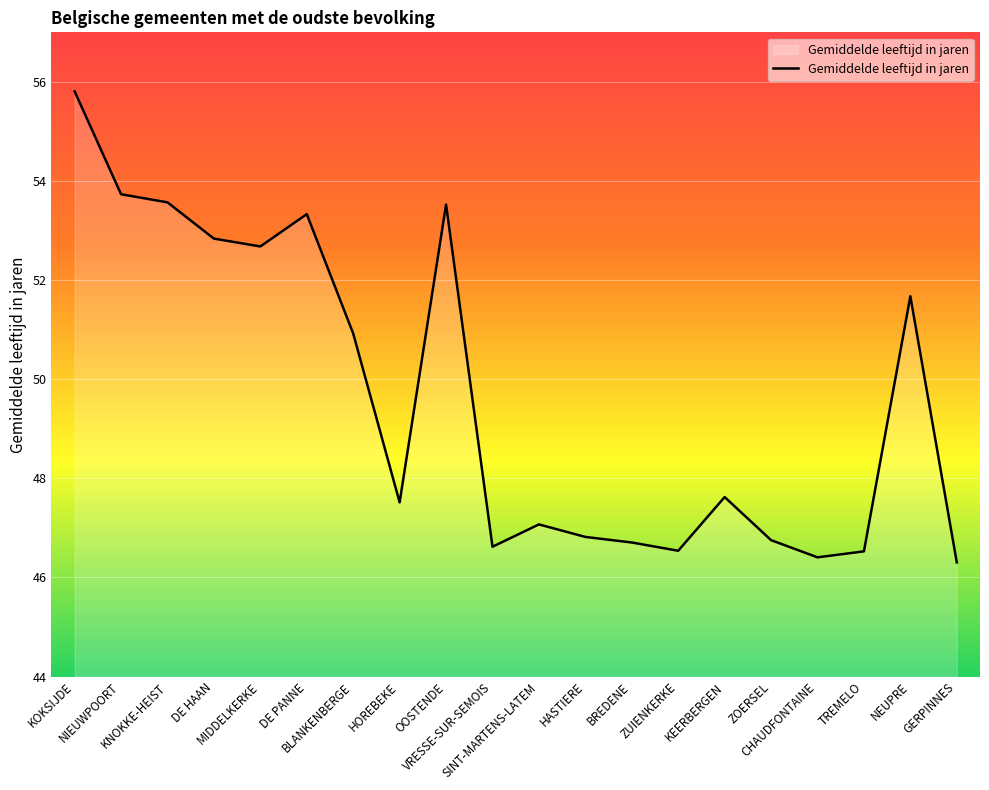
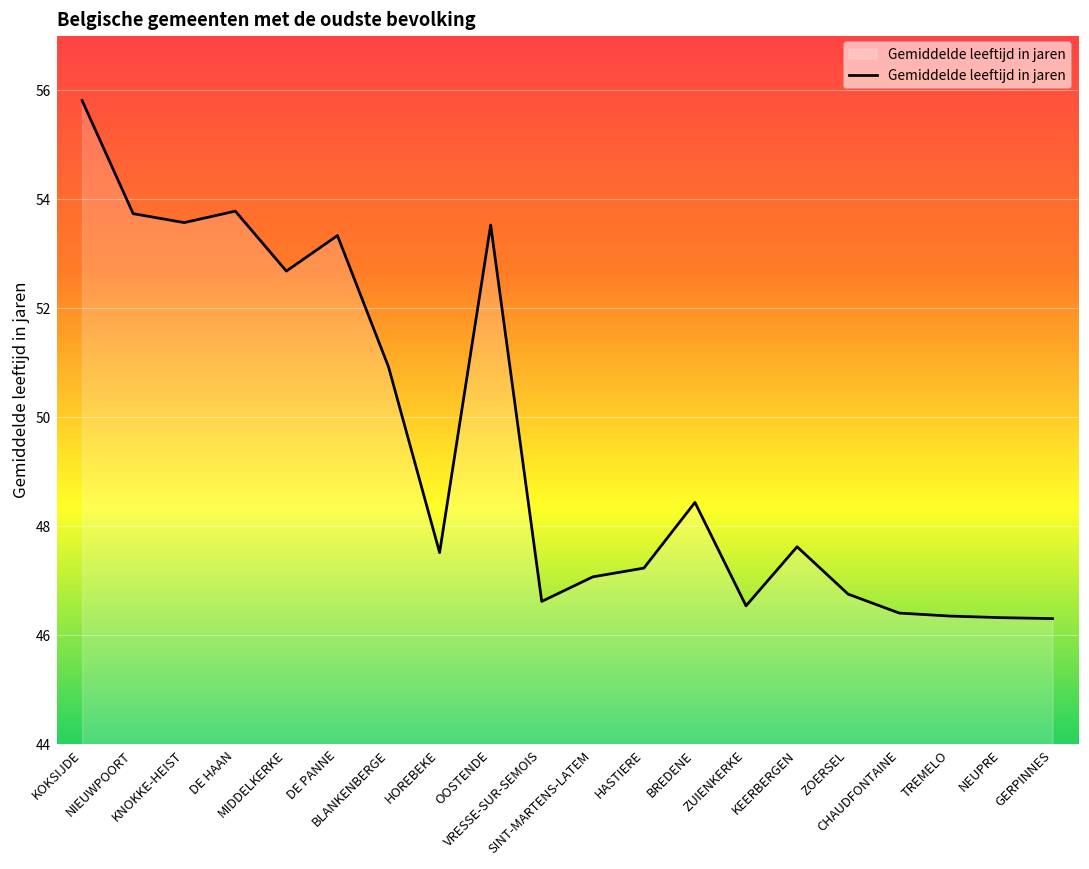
  {
    "KOKSIJDE": 55.8,
    "NIEUWPOORT": 53.7,
    "KNOKKE-HEIST": 53.6,
-   "DE HAAN": 52.8,
+   "DE HAAN": 53.8,
    "MIDDELKERKE": 52.7,
    "DE PANNE": 53.3,
    "BLANKENBERGE": 50.9,
    "HOREBEKE": 47.5,
    "OOSTENDE": 53.5,
    "VRESSE-SUR-SEMOIS": 46.6,
    "SINT-MARTENS-LATEM": 47.1,
-   "HASTIERE": 46.8,
-   "BREDENE": 46.7,
+   "HASTIERE": 47.2,
+   "BREDENE": 48.4,
    "ZUIENKERKE": 46.5,
    "KEERBERGEN": 47.6,
    "ZOERSEL": 46.8,
    "CHAUDFONTAINE": 46.4,
-   "TREMELO": 46.5,
-   "NEUPRE": 51.7,
+   "TREMELO": 46.4,
+   "NEUPRE": 46.3,
    "GERPINNES": 46.3
  }
